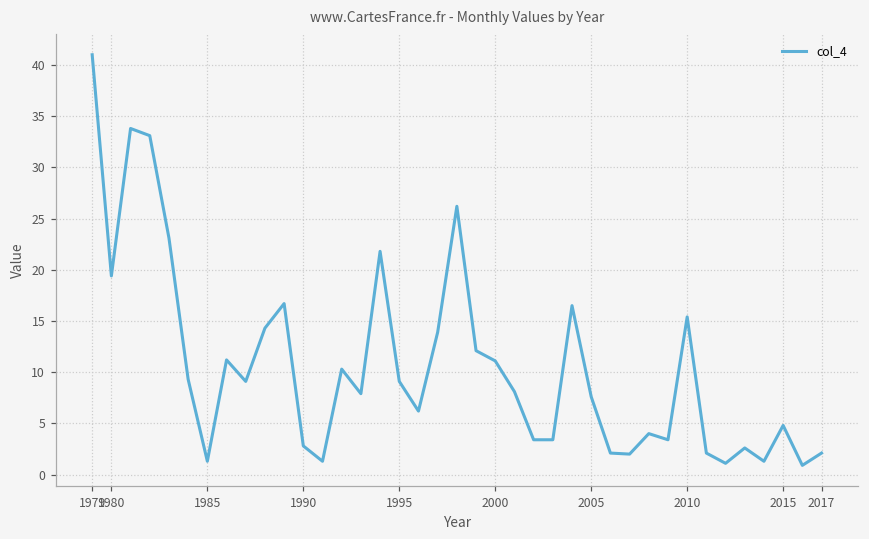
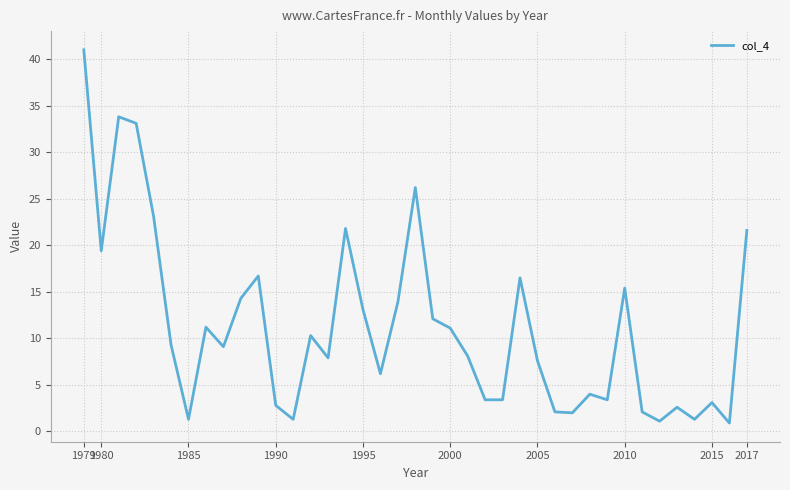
  {
    "1985": 1,
    "1990": 3,
-   "1995": 9,
+   "1995": 13,
    "2000": 11,
    "2005": 8,
    "2010": 15,
-   "2015": 5,
-   "2017": 2
+   "2015": 3,
+   "2017": 22
  }
